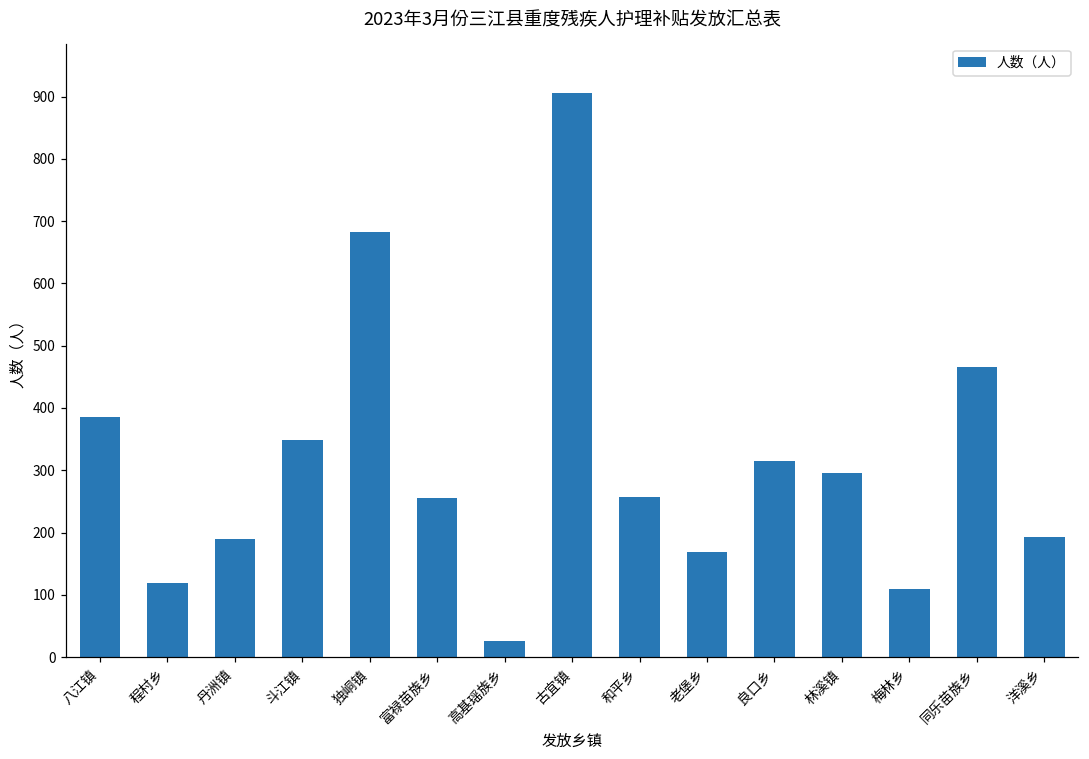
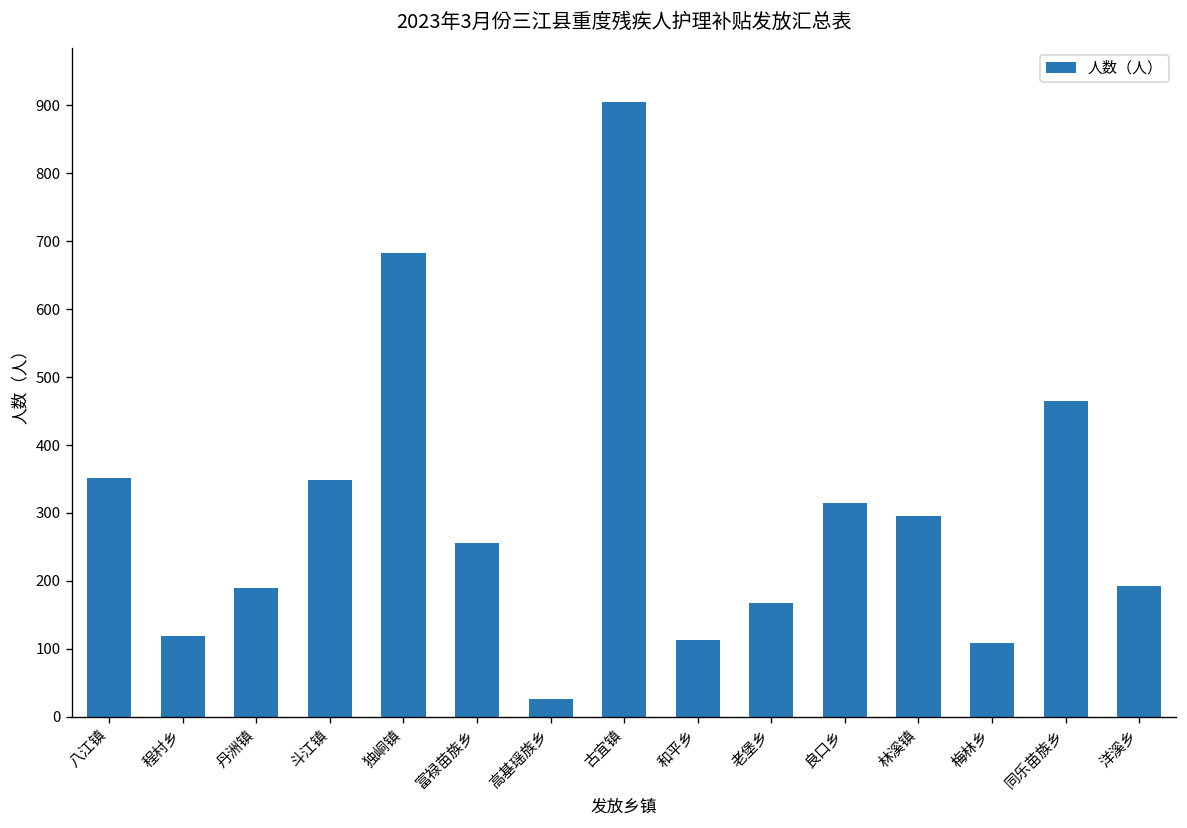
  {
-   "八江镇": 390,
+   "八江镇": 350,
    "程村乡": 120,
    "丹洲镇": 190,
    "斗江镇": 350,
    "独峒镇": 680,
    "富禄苗族乡": 260,
    "高基瑶族乡": 30,
    "古宜镇": 910,
-   "和平乡": 260,
+   "和平乡": 110,
    "老堡乡": 170,
    "良口乡": 320,
    "林溪镇": 300,
    "梅林乡": 110,
    "同乐苗族乡": 470,
    "洋溪乡": 190
  }
